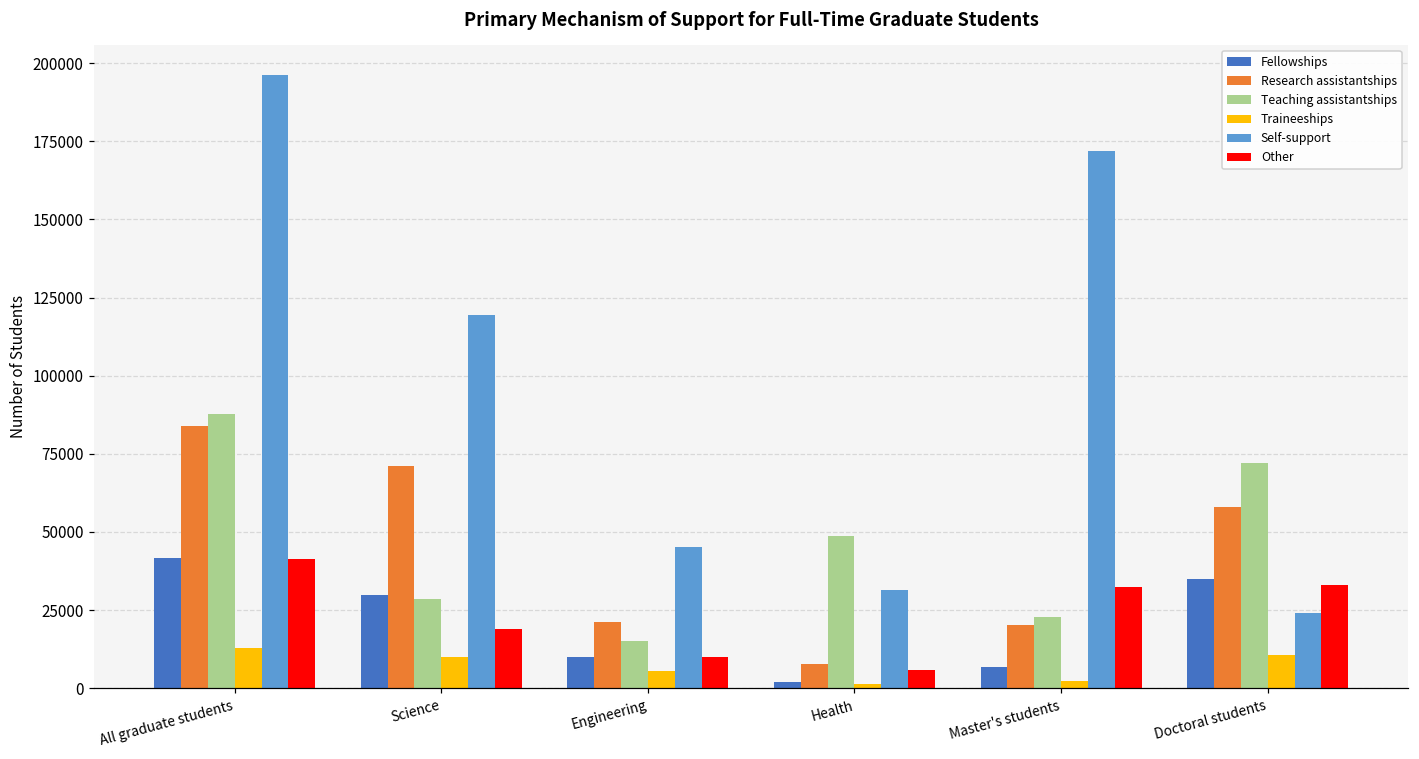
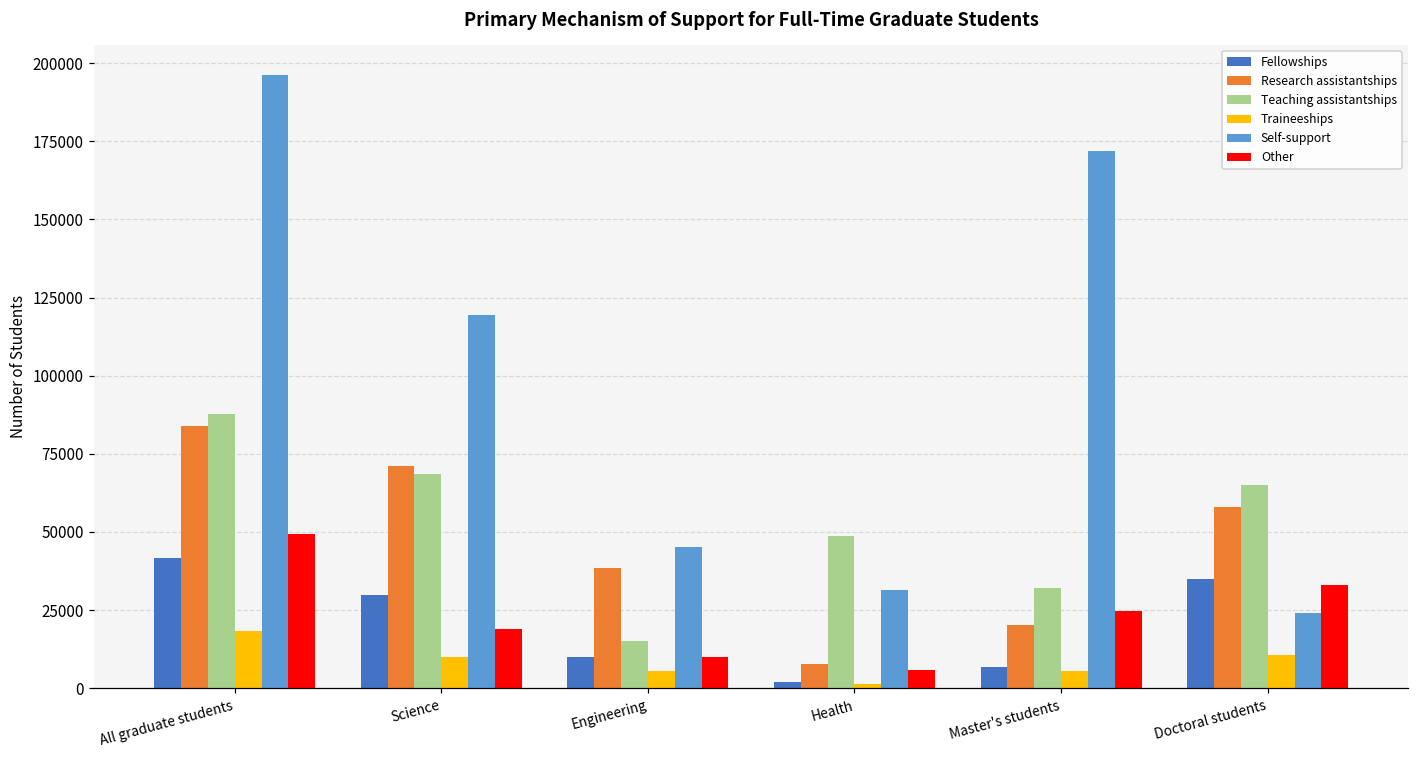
  {
    "Research assistantships": {
      "All graduate students": 84000,
      "Science": 71000,
-     "Engineering": 21000,
+     "Engineering": 38000,
      "Health": 8000,
      "Master's students": 20000,
      "Doctoral students": 58000
    },
    "Teaching assistantships": {
      "All graduate students": 88000,
-     "Science": 29000,
+     "Science": 68000,
      "Engineering": 15000,
      "Health": 49000,
-     "Master's students": 23000,
-     "Doctoral students": 72000
+     "Master's students": 32000,
+     "Doctoral students": 65000
    },
    "Traineeships": {
-     "All graduate students": 13000,
+     "All graduate students": 18000,
      "Science": 10000,
      "Engineering": 6000,
      "Health": 1000,
-     "Master's students": 2000,
+     "Master's students": 6000,
      "Doctoral students": 11000
    },
    "Other": {
-     "All graduate students": 42000,
+     "All graduate students": 49000,
      "Science": 19000,
      "Engineering": 10000,
      "Health": 6000,
-     "Master's students": 32000,
+     "Master's students": 25000,
      "Doctoral students": 33000
    }
  }
